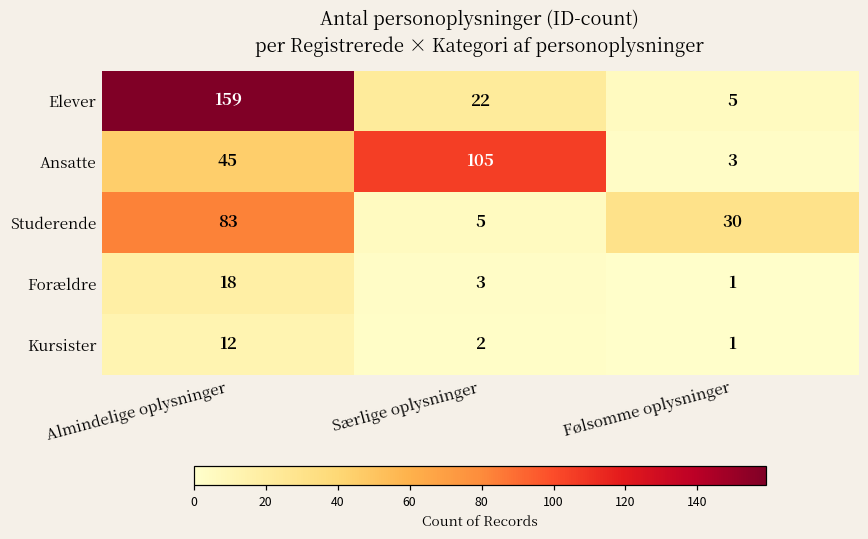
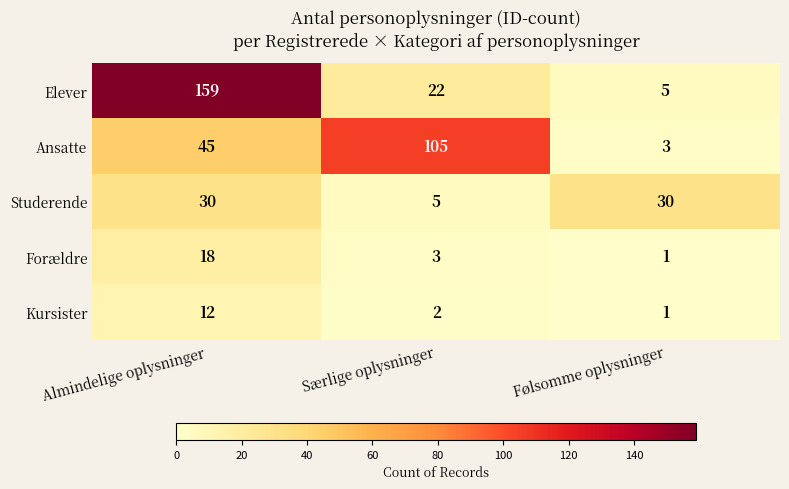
  {
    "Elever": {
      "Almindelige oplysninger": 159,
      "Særlige oplysninger": 22,
      "Følsomme oplysninger": 5
    },
    "Ansatte": {
      "Almindelige oplysninger": 45,
      "Særlige oplysninger": 105,
      "Følsomme oplysninger": 3
    },
    "Studerende": {
-     "Almindelige oplysninger": 83,
+     "Almindelige oplysninger": 30,
      "Særlige oplysninger": 5,
      "Følsomme oplysninger": 30
    },
    "Forældre": {
      "Almindelige oplysninger": 18,
      "Særlige oplysninger": 3,
      "Følsomme oplysninger": 1
    },
    "Kursister": {
      "Almindelige oplysninger": 12,
      "Særlige oplysninger": 2,
      "Følsomme oplysninger": 1
    }
  }
